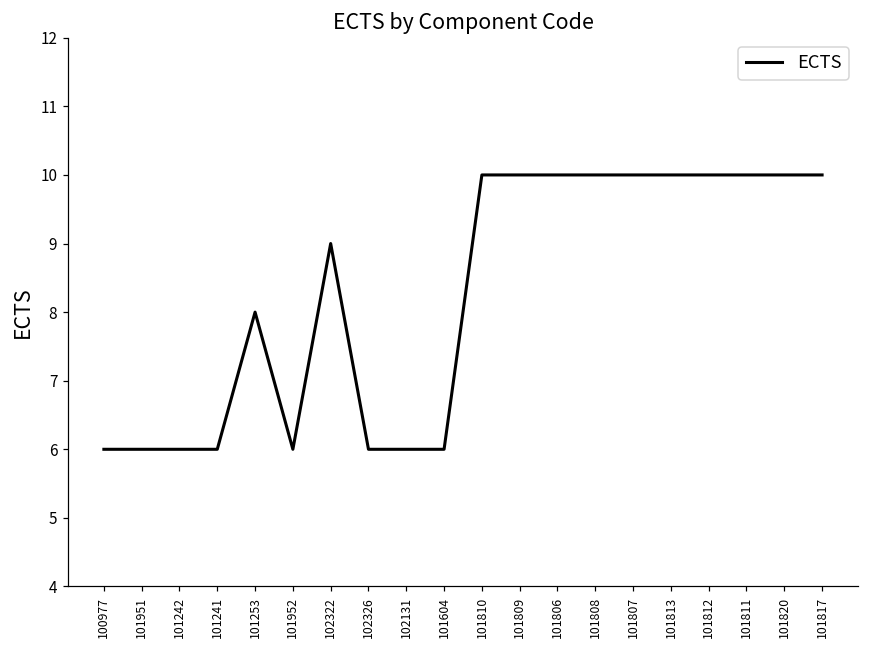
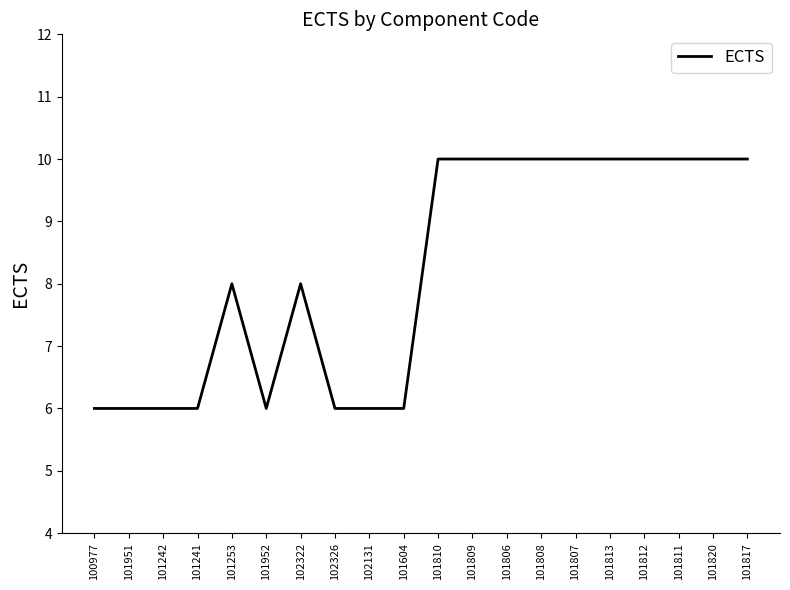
  {
    "100977": 6,
    "101951": 6,
    "101242": 6,
    "101241": 6,
    "101253": 8,
    "101952": 6,
-   "102322": 9,
+   "102322": 8,
    "102326": 6,
    "102131": 6,
    "101604": 6,
    "101810": 10,
    "101809": 10,
    "101806": 10,
    "101808": 10,
    "101807": 10,
    "101813": 10,
    "101812": 10,
    "101811": 10,
    "101820": 10,
    "101817": 10
  }
